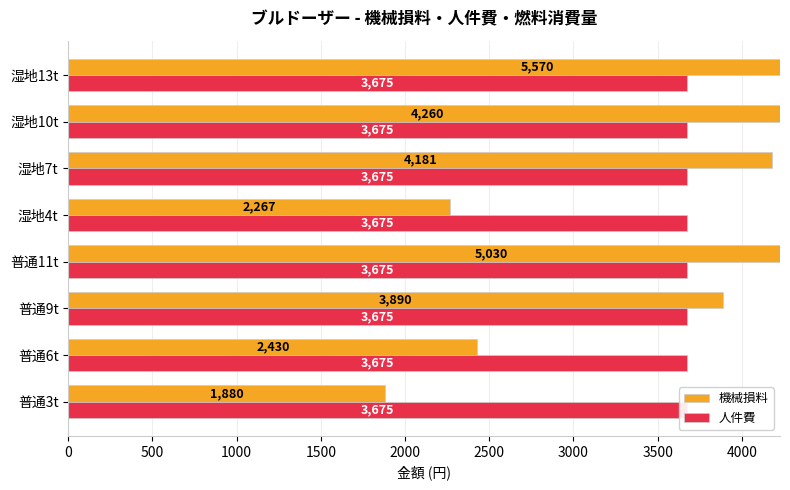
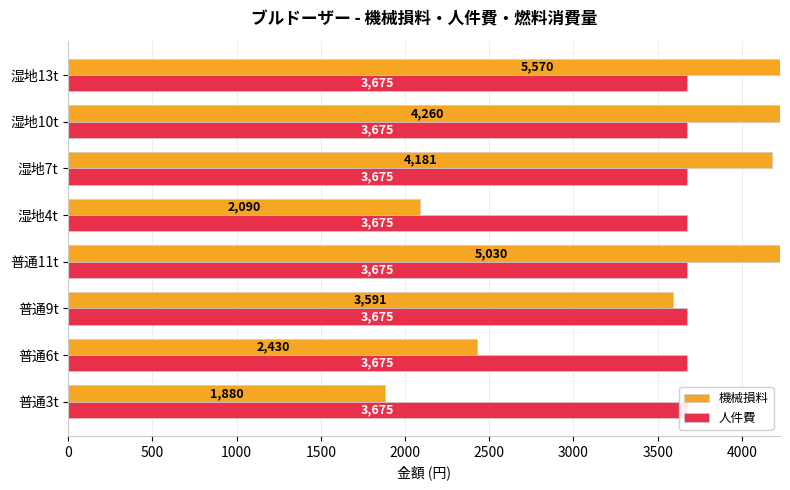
  {
    "機械損料": {
      "湿地7t": "4,181",
-     "湿地4t": "2,267",
-     "普通9t": "3,890",
+     "湿地4t": "2,090",
+     "普通9t": "3,591",
      "普通6t": "2,430",
      "普通3t": "1,880"
    },
    "人件費": {
      "湿地13t": "3,675",
      "湿地10t": "3,675",
      "湿地7t": "3,675",
      "湿地4t": "3,675",
      "普通11t": "3,675",
      "普通9t": "3,675",
      "普通6t": "3,675"
    }
  }
